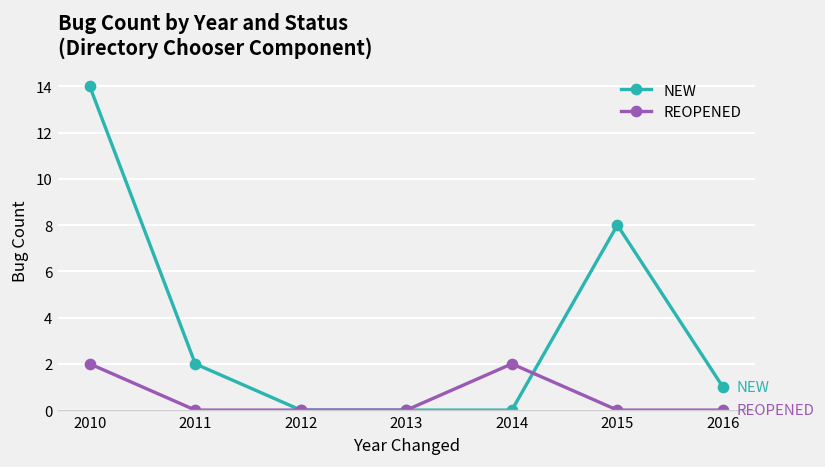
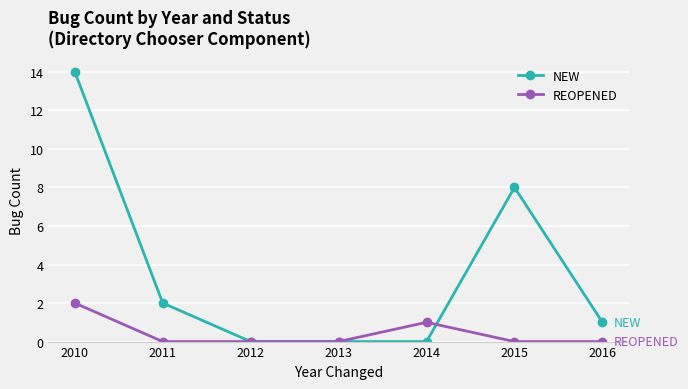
  {
    "NEW": {
      "2010": 14,
      "2011": 2,
      "2014": 0,
      "2015": 8,
      "2016": 1
    },
    "REOPENED": {
      "2010": 2,
      "2011": 0,
-     "2014": 2,
+     "2014": 1,
      "2015": 0,
      "2016": 0
    }
  }
